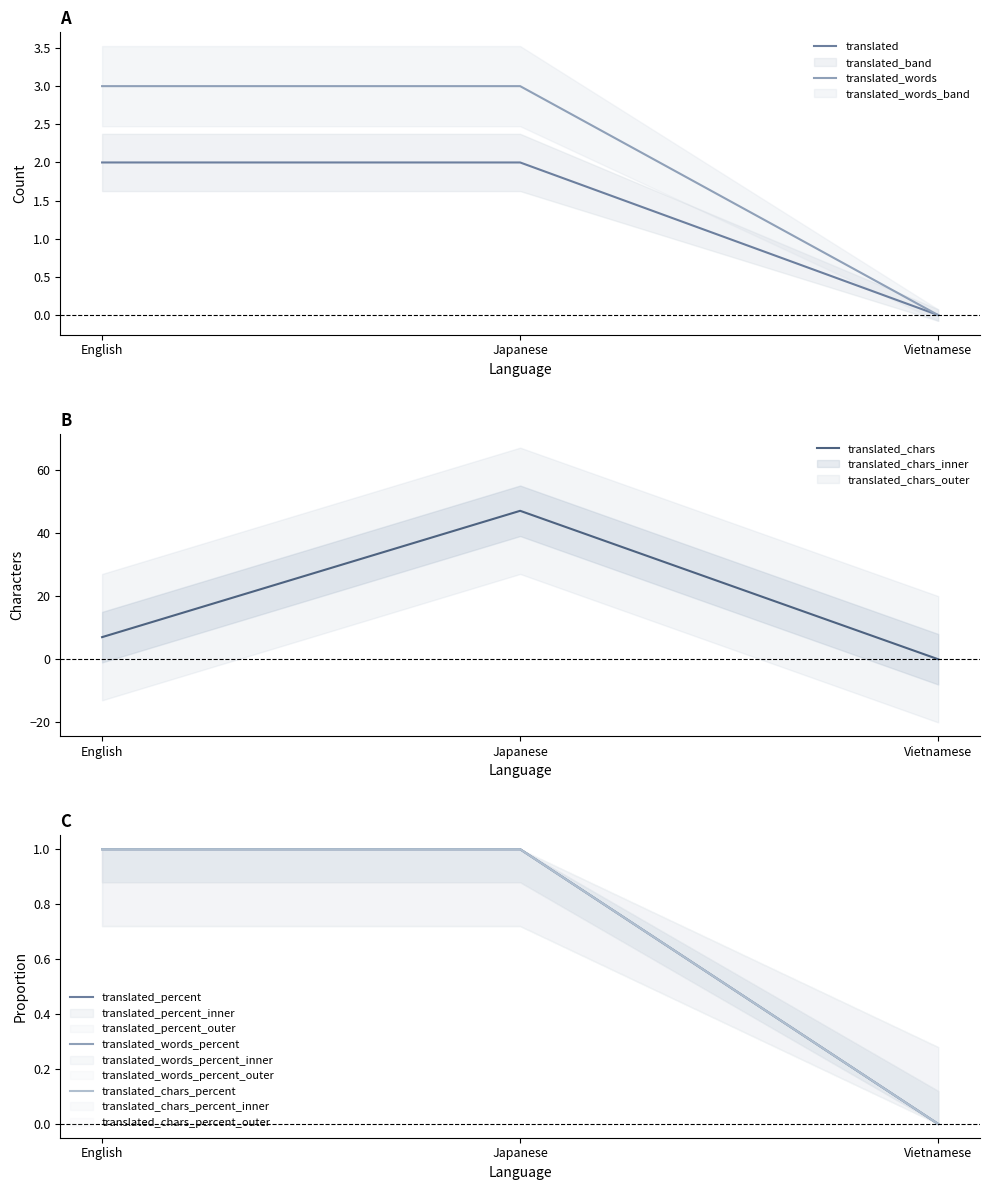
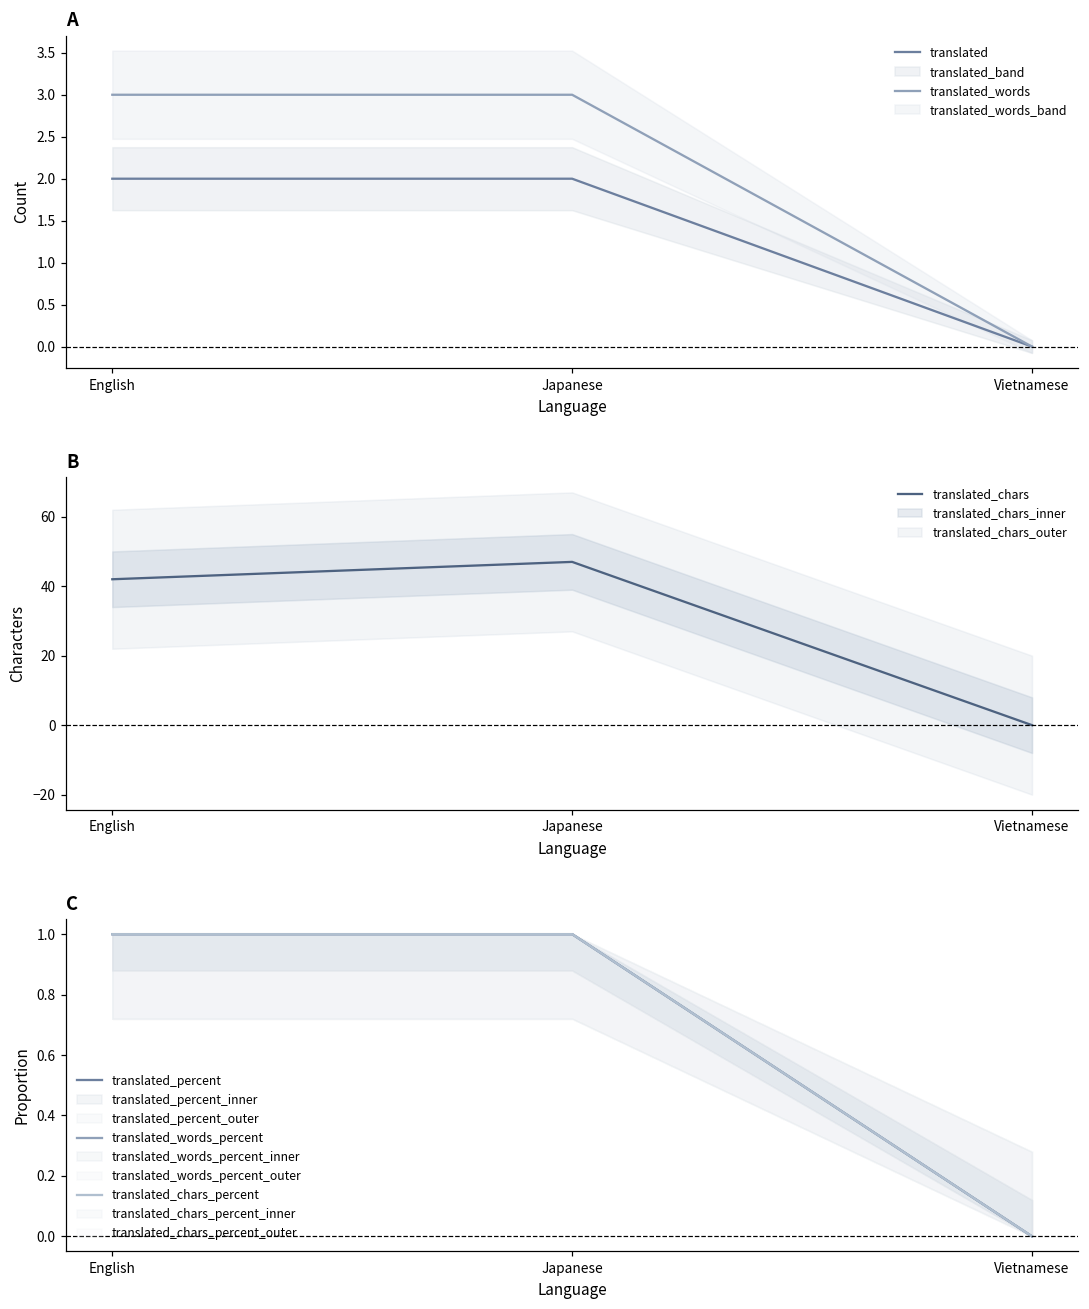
  {
    "B": {
      "translated_chars": {
-       "English": 7,
+       "English": 42,
        "Japanese": 47,
        "Vietnamese": 0
      }
    },
    "C": {
      "translated_chars_percent": {
        "Vietnamese": 0.00
      }
    }
  }
